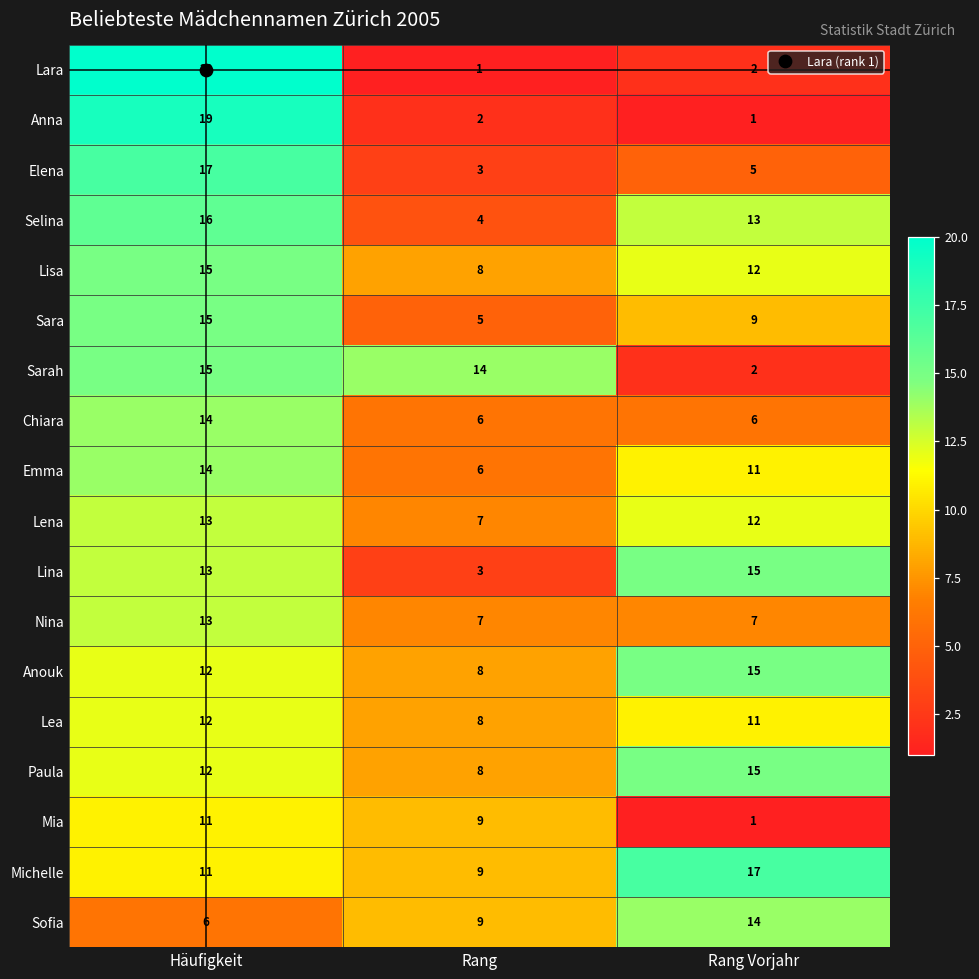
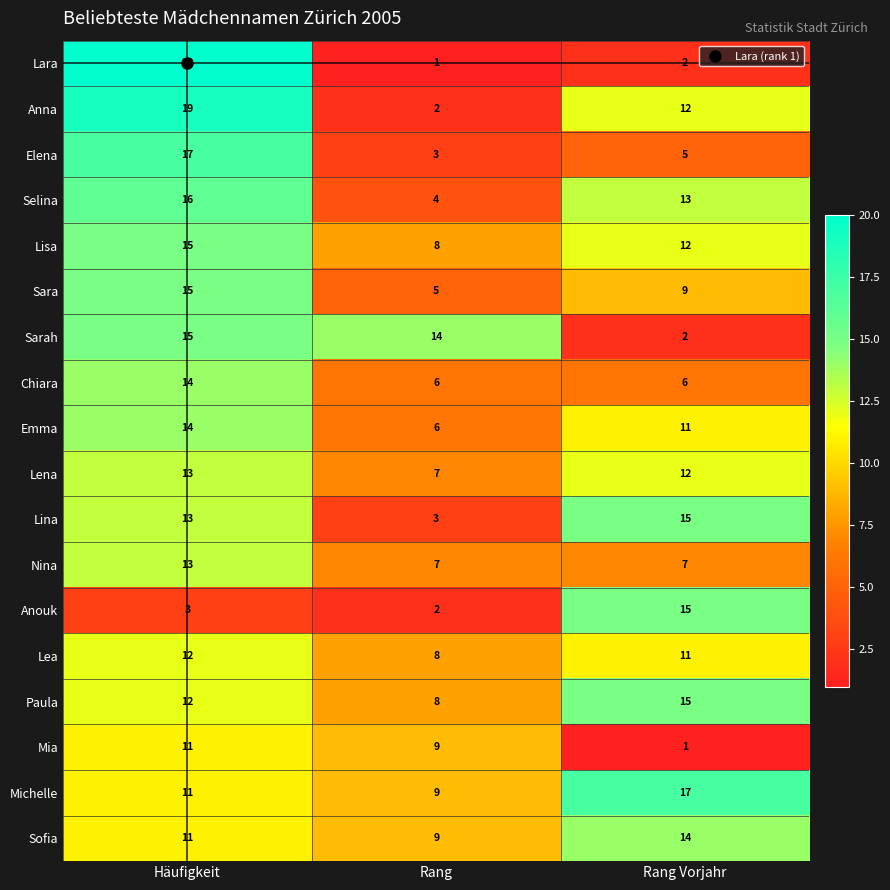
  {
    "Lara": {
      "Rang": 1,
      "Rang Vorjahr": 2
    },
    "Anna": {
      "Häufigkeit": 19,
      "Rang": 2,
-     "Rang Vorjahr": 1
+     "Rang Vorjahr": 12
    },
    "Elena": {
      "Häufigkeit": 17,
      "Rang": 3,
      "Rang Vorjahr": 5
    },
    "Selina": {
      "Häufigkeit": 16,
      "Rang": 4,
      "Rang Vorjahr": 13
    },
    "Lisa": {
      "Häufigkeit": 15,
      "Rang": 8,
      "Rang Vorjahr": 12
    },
    "Sara": {
      "Häufigkeit": 15,
      "Rang": 5,
      "Rang Vorjahr": 9
    },
    "Sarah": {
      "Häufigkeit": 15,
      "Rang": 14,
      "Rang Vorjahr": 2
    },
    "Chiara": {
      "Häufigkeit": 14,
      "Rang": 6,
      "Rang Vorjahr": 6
    },
    "Emma": {
      "Häufigkeit": 14,
      "Rang": 6,
      "Rang Vorjahr": 11
    },
    "Lena": {
      "Häufigkeit": 13,
      "Rang": 7,
      "Rang Vorjahr": 12
    },
    "Lina": {
      "Häufigkeit": 13,
      "Rang": 3,
      "Rang Vorjahr": 15
    },
    "Nina": {
      "Häufigkeit": 13,
      "Rang": 7,
      "Rang Vorjahr": 7
    },
    "Anouk": {
-     "Häufigkeit": 12,
-     "Rang": 8,
+     "Häufigkeit": 3,
+     "Rang": 2,
      "Rang Vorjahr": 15
    },
    "Lea": {
      "Häufigkeit": 12,
      "Rang": 8,
      "Rang Vorjahr": 11
    },
    "Paula": {
      "Häufigkeit": 12,
      "Rang": 8,
      "Rang Vorjahr": 15
    },
    "Mia": {
      "Häufigkeit": 11,
      "Rang": 9,
      "Rang Vorjahr": 1
    },
    "Michelle": {
      "Häufigkeit": 11,
      "Rang": 9,
      "Rang Vorjahr": 17
    },
    "Sofia": {
-     "Häufigkeit": 6,
+     "Häufigkeit": 11,
      "Rang": 9,
      "Rang Vorjahr": 14
    }
  }
